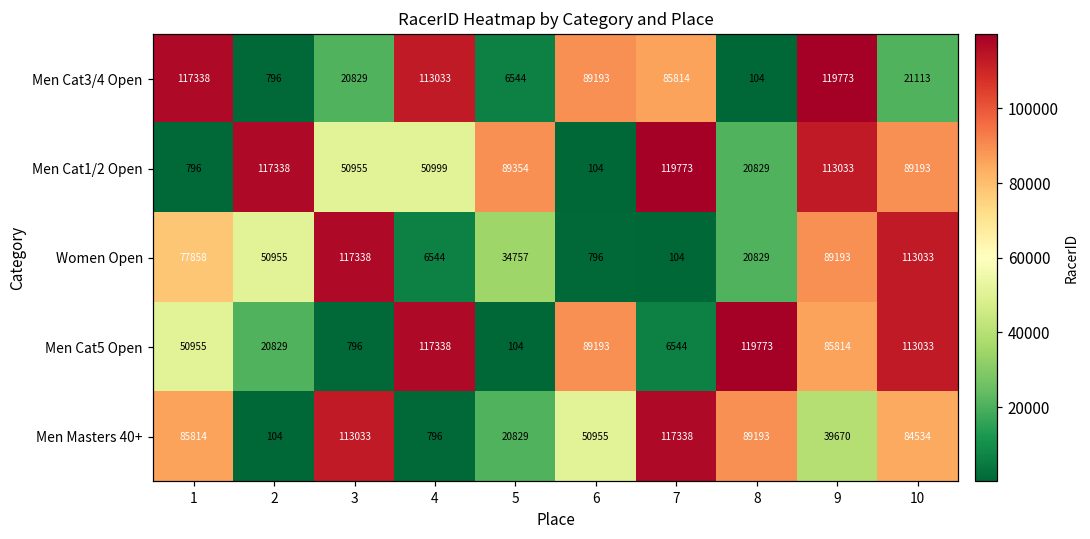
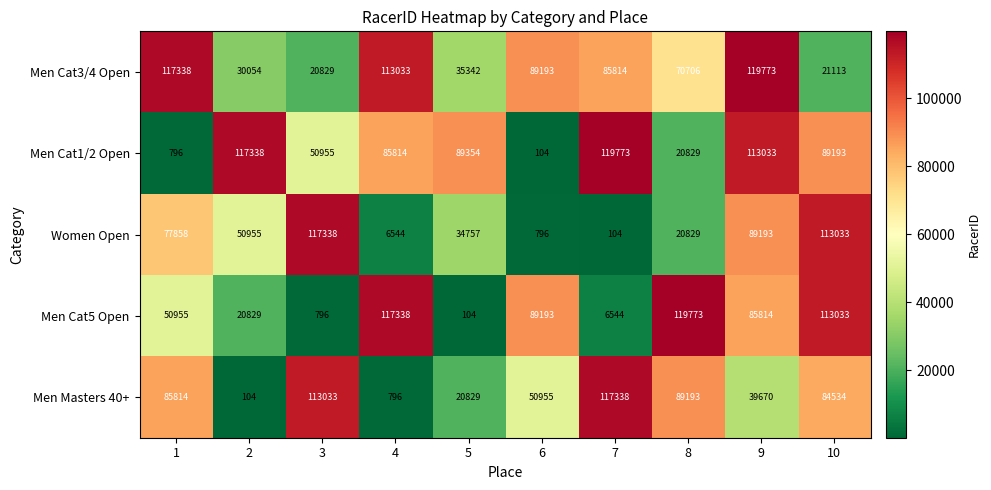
  {
    "Men Cat3/4 Open": {
      "1": 117338,
-     "2": 796,
+     "2": 30054,
      "3": 20829,
      "4": 113033,
-     "5": 6544,
+     "5": 35342,
      "6": 89193,
      "7": 85814,
-     "8": 104,
+     "8": 70706,
      "9": 119773,
      "10": 21113
    },
    "Men Cat1/2 Open": {
      "1": 796,
      "2": 117338,
      "3": 50955,
-     "4": 50999,
+     "4": 85814,
      "5": 89354,
      "6": 104,
      "7": 119773,
      "8": 20829,
      "9": 113033,
      "10": 89193
    },
    "Women Open": {
      "1": 77858,
      "2": 50955,
      "3": 117338,
      "4": 6544,
      "5": 34757,
      "6": 796,
      "7": 104,
      "8": 20829,
      "9": 89193,
      "10": 113033
    },
    "Men Cat5 Open": {
      "1": 50955,
      "2": 20829,
      "3": 796,
      "4": 117338,
      "5": 104,
      "6": 89193,
      "7": 6544,
      "8": 119773,
      "9": 85814,
      "10": 113033
    },
    "Men Masters 40+": {
      "1": 85814,
      "2": 104,
      "3": 113033,
      "4": 796,
      "5": 20829,
      "6": 50955,
      "7": 117338,
      "8": 89193,
      "9": 39670,
      "10": 84534
    }
  }
